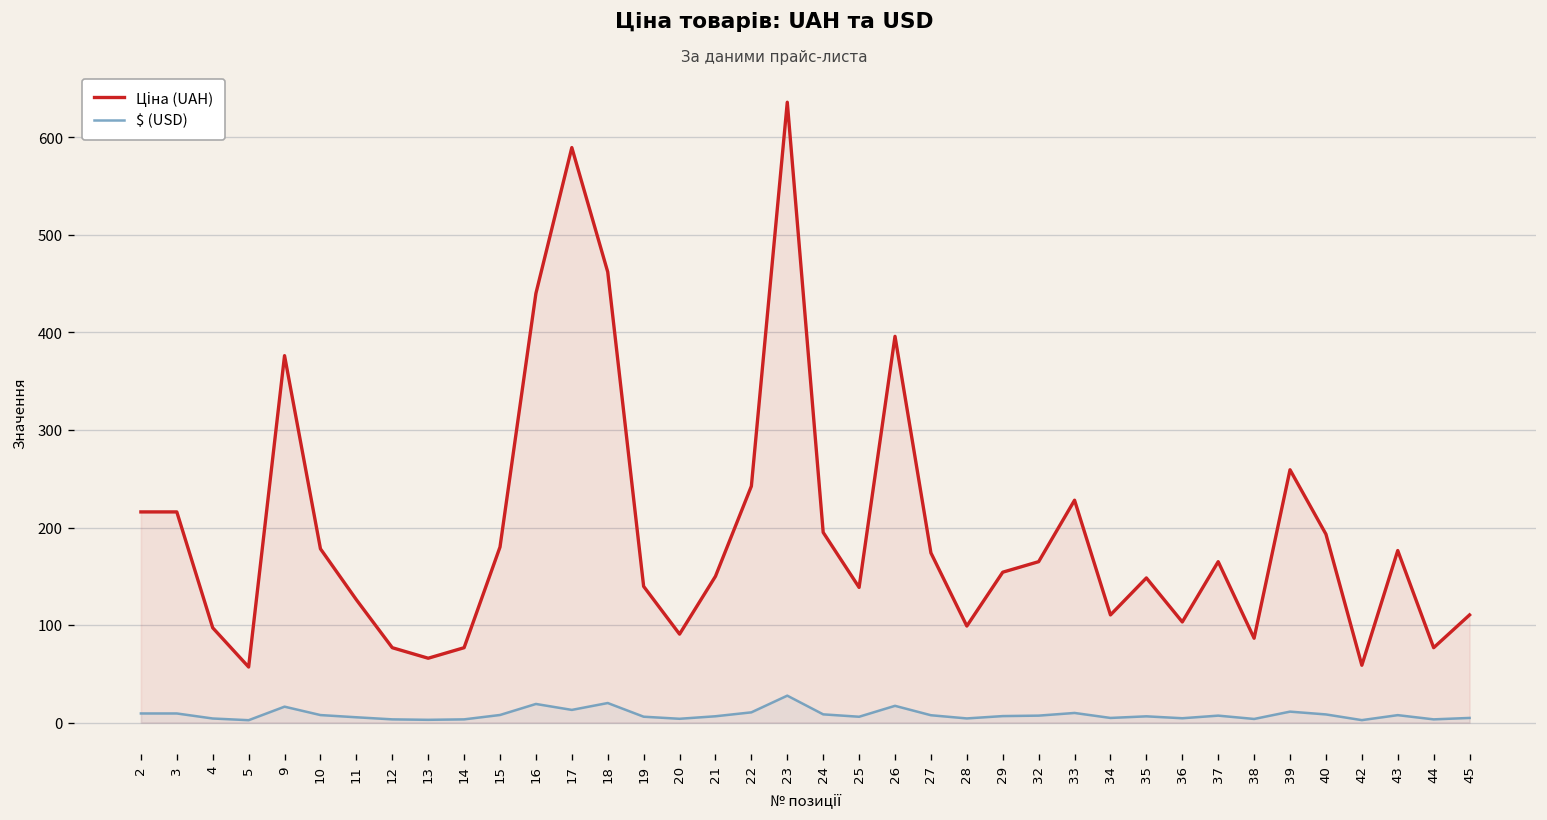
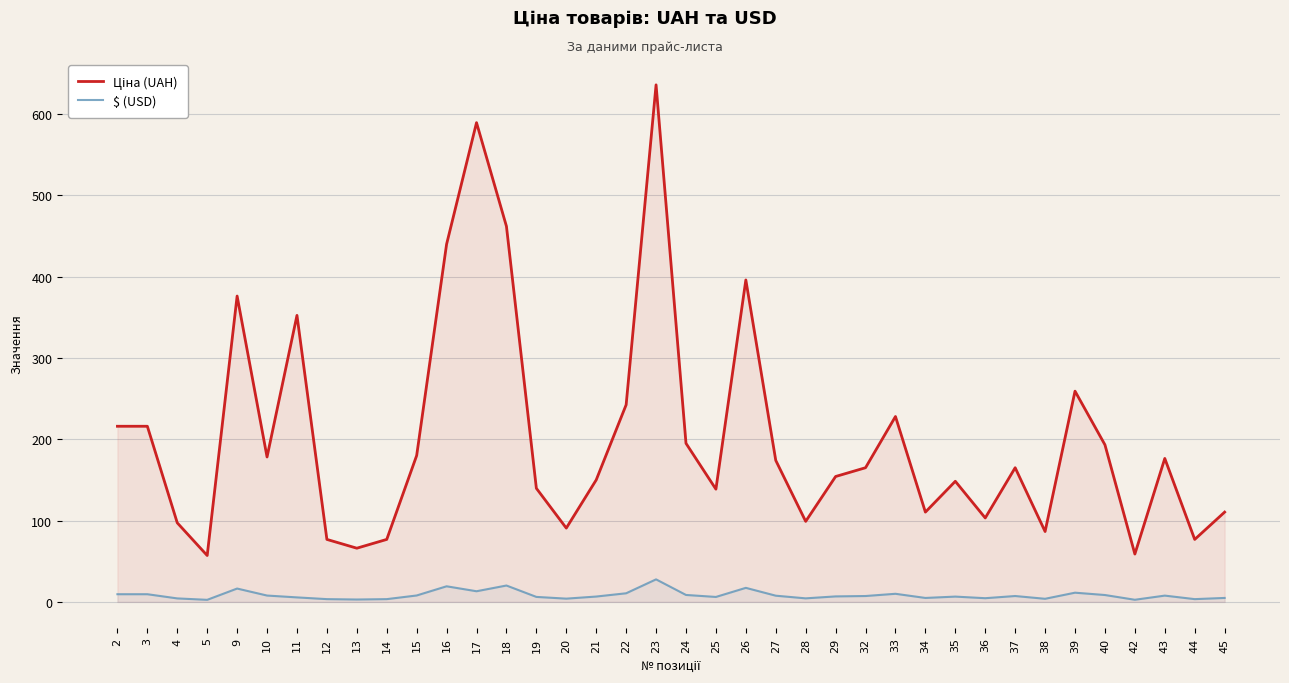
  {
    "Ціна (UAH)": {
      "2": 220,
      "3": 220,
      "4": 100,
      "5": 60,
      "9": 380,
      "10": 180,
-     "11": 130,
+     "11": 350,
      "12": 80,
      "13": 70,
      "14": 80,
      "15": 180,
      "16": 440,
      "17": 590,
      "18": 460,
      "19": 140,
      "20": 90,
      "21": 150,
      "22": 240,
      "23": 640,
      "24": 200,
      "25": 140,
      "26": 400,
      "27": 170,
      "28": 100,
      "29": 150,
      "32": 170,
      "33": 230,
      "34": 110,
      "35": 150,
      "36": 100,
      "37": 170,
      "38": 90,
      "39": 260,
      "40": 190,
      "42": 60,
      "43": 180,
      "44": 80,
      "45": 110
    },
    "$ (USD)": {
      "2": 10,
      "3": 10,
      "4": 0,
      "5": 0,
      "9": 20,
      "10": 10,
      "11": 10,
      "12": 0,
      "13": 0,
      "14": 0,
      "15": 10,
      "16": 20,
      "17": 10,
      "18": 20,
      "19": 10,
      "20": 0,
      "21": 10,
      "22": 10,
      "23": 30,
      "24": 10,
      "25": 10,
      "26": 20,
      "27": 10,
      "28": 0,
      "29": 10,
      "32": 10,
      "33": 10,
      "34": 0,
      "35": 10,
      "36": 0,
      "37": 10,
      "38": 0,
      "39": 10,
      "40": 10,
      "42": 0,
      "43": 10,
      "44": 0,
      "45": 0
    }
  }
